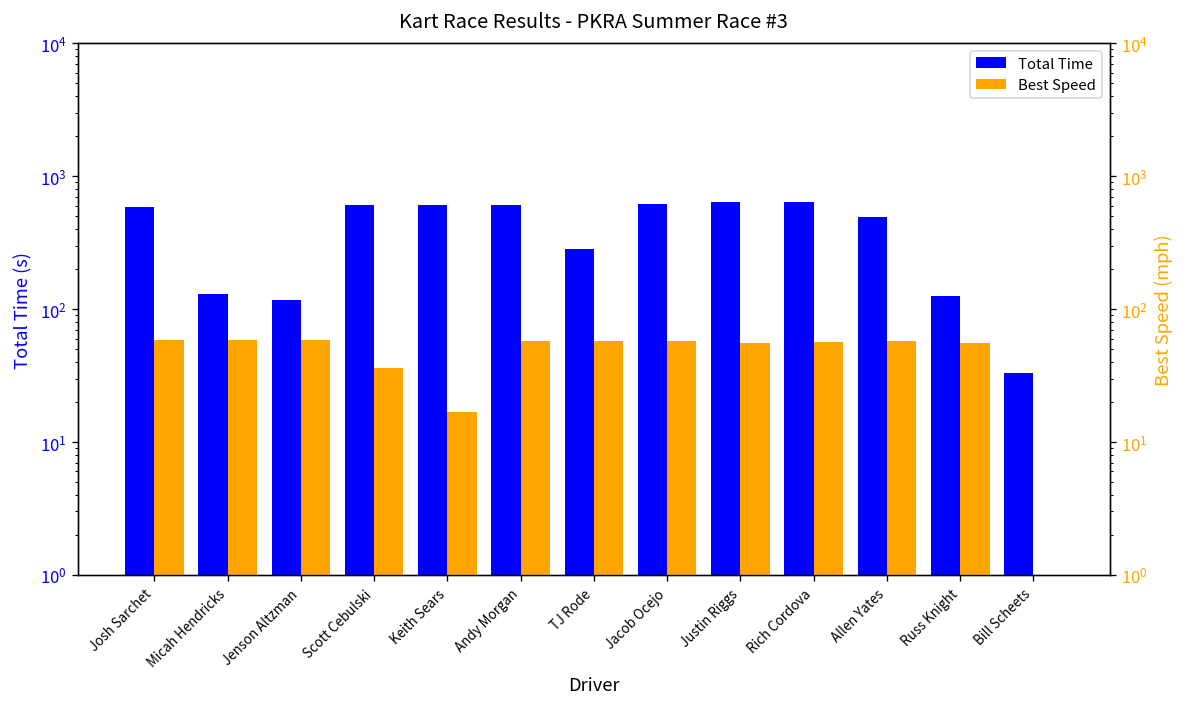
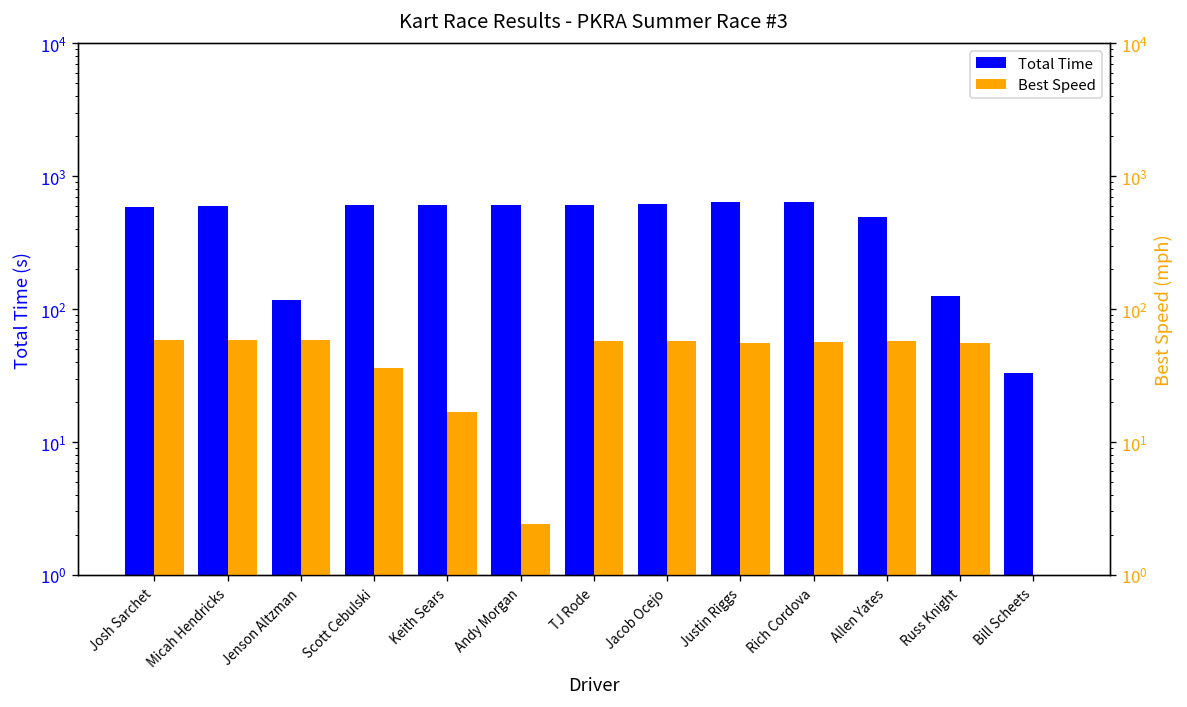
  {
    "Total Time": {
      "Josh Sarchet": 600,
-     "Micah Hendricks": 130,
+     "Micah Hendricks": 600,
      "Jenson Altzman": 120,
      "Scott Cebulski": 600,
      "Keith Sears": 600,
      "Andy Morgan": 600,
-     "TJ Rode": 280,
+     "TJ Rode": 600,
      "Jacob Ocejo": 600,
      "Justin Riggs": 600,
      "Rich Cordova": 600,
      "Allen Yates": 500,
      "Russ Knight": 130,
      "Bill Scheets": 33
    },
    "Best Speed": {
      "Josh Sarchet": 60,
      "Micah Hendricks": 60,
      "Jenson Altzman": 60,
      "Scott Cebulski": 36,
      "Keith Sears": 17,
-     "Andy Morgan": 60,
+     "Andy Morgan": 2.4,
      "TJ Rode": 60,
      "Jacob Ocejo": 60,
      "Justin Riggs": 60,
      "Rich Cordova": 60,
      "Allen Yates": 60,
      "Russ Knight": 60
    }
  }
